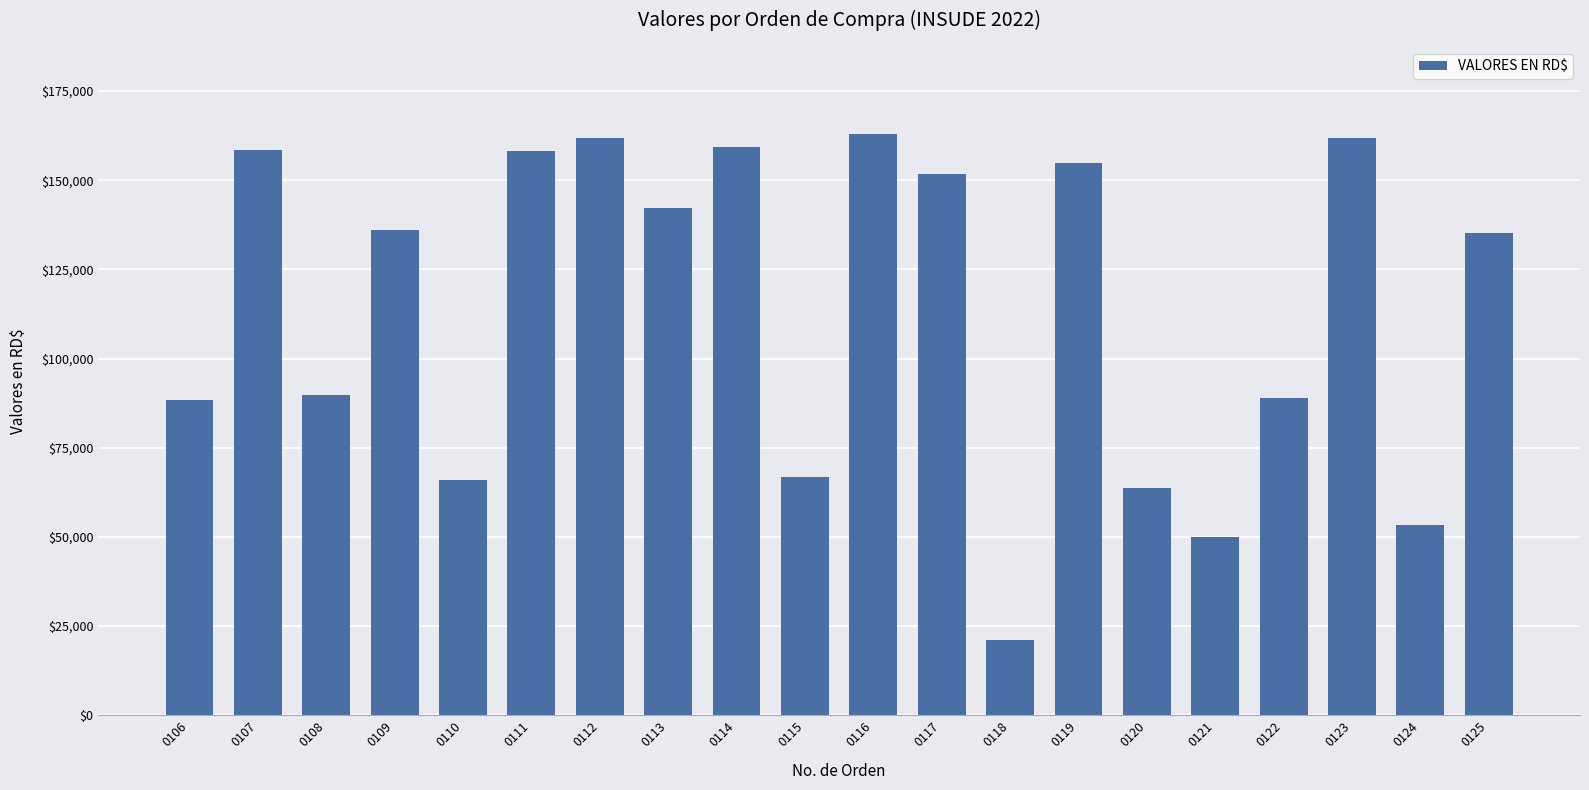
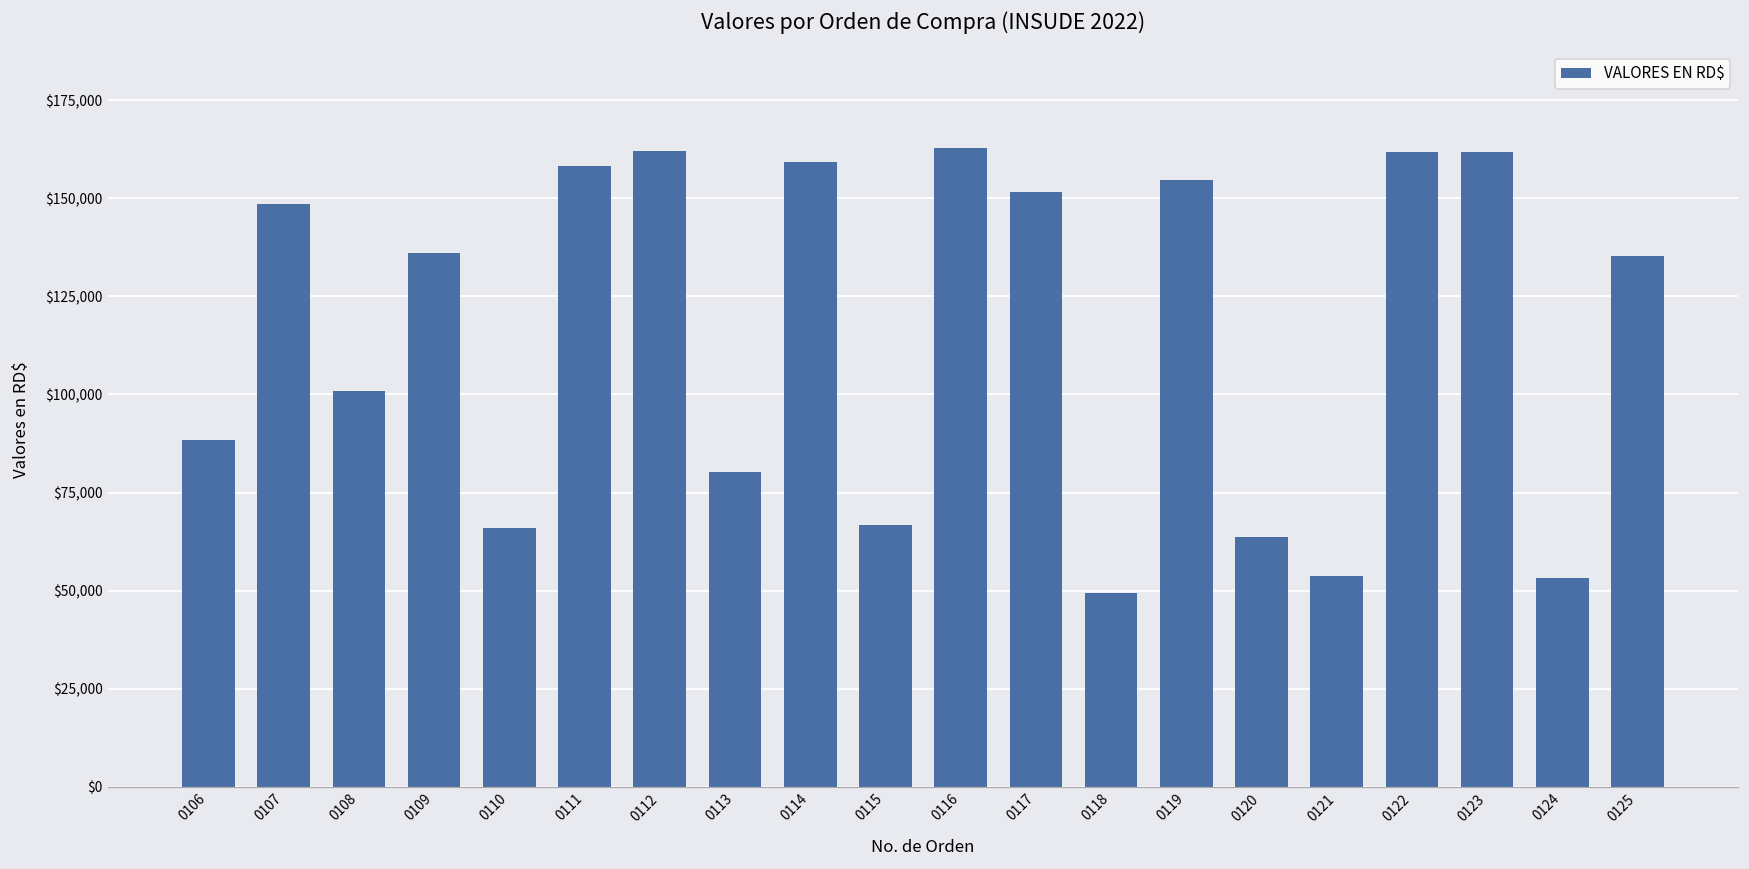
  {
    "0106": "$88,000",
-   "0107": "$159,000",
-   "0108": "$90,000",
+   "0107": "$149,000",
+   "0108": "$101,000",
    "0109": "$136,000",
    "0110": "$66,000",
    "0111": "$158,000",
    "0112": "$162,000",
-   "0113": "$142,000",
+   "0113": "$80,000",
    "0114": "$159,000",
    "0115": "$67,000",
    "0116": "$163,000",
    "0117": "$152,000",
-   "0118": "$21,000",
+   "0118": "$49,000",
    "0119": "$155,000",
    "0120": "$64,000",
-   "0121": "$50,000",
-   "0122": "$89,000",
+   "0121": "$54,000",
+   "0122": "$162,000",
    "0123": "$162,000",
    "0124": "$53,000",
    "0125": "$135,000"
  }
